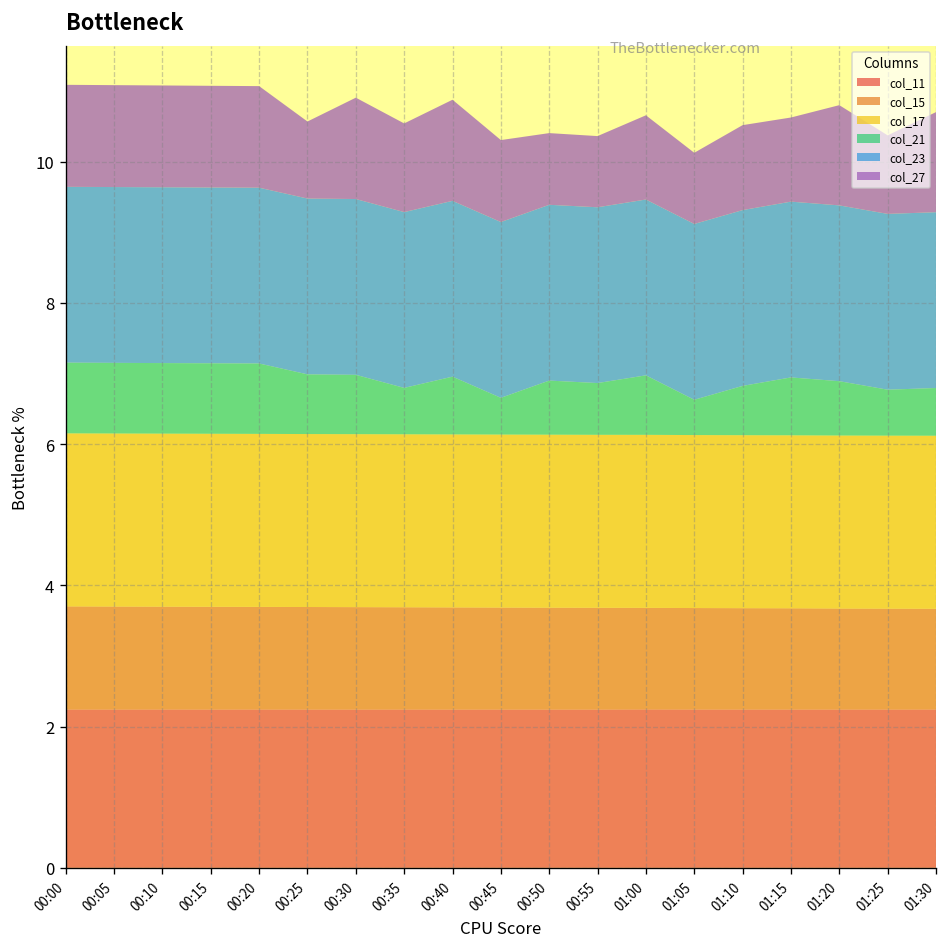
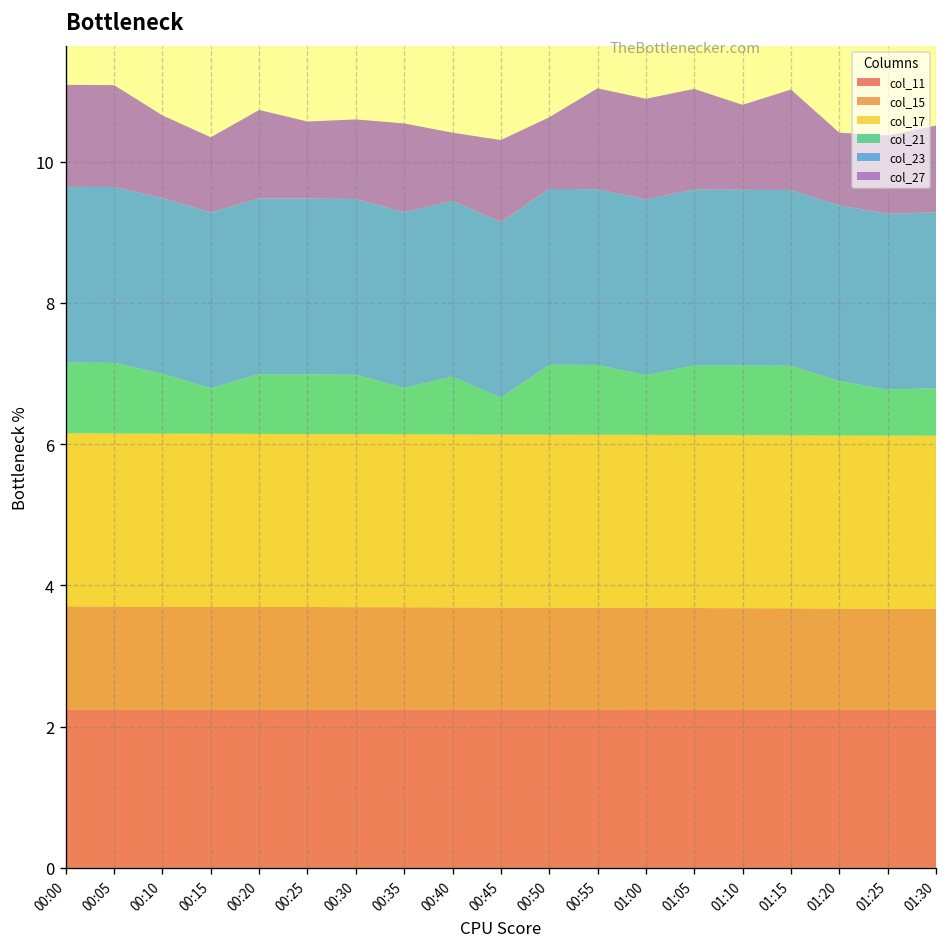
  {
    "col_17": {
      "00:00": 2.4,
      "00:05": 2.4,
      "00:10": 2.4,
      "00:15": 2.4,
      "00:20": 2.4,
      "00:25": 2.4,
      "00:30": 2.4,
      "00:35": 2.4,
      "00:40": 2.4,
      "00:45": 2.4,
      "00:50": 2.4,
      "00:55": 2.4,
      "01:00": 2.4,
      "01:05": 2.4,
      "01:10": 2.4,
      "01:15": 2.4,
      "01:20": 2.4,
      "01:25": 2.4,
      "01:30": 2.4
    },
    "col_21": {
      "00:00": 1.0,
      "00:05": 1.0,
-     "00:10": 1.0,
-     "00:15": 1.0,
-     "00:20": 1.0,
+     "00:10": 0.8,
+     "00:15": 0.6,
+     "00:20": 0.8,
      "00:25": 0.8,
      "00:30": 0.8,
      "00:35": 0.7,
      "00:40": 0.8,
      "00:45": 0.5,
-     "00:50": 0.8,
-     "00:55": 0.7,
+     "00:50": 1.0,
+     "00:55": 1.0,
      "01:00": 0.8,
-     "01:05": 0.5,
-     "01:10": 0.7,
-     "01:15": 0.8,
+     "01:05": 1.0,
+     "01:10": 1.0,
+     "01:15": 1.0,
      "01:20": 0.8,
      "01:25": 0.7,
      "01:30": 0.7
    },
    "col_23": {
      "00:00": 2.5,
      "00:05": 2.5,
      "00:10": 2.5,
      "00:15": 2.5,
      "00:20": 2.5,
      "00:25": 2.5,
      "00:30": 2.5,
      "00:35": 2.5,
      "00:40": 2.5,
      "00:45": 2.5,
      "00:50": 2.5,
      "00:55": 2.5,
      "01:00": 2.5,
      "01:05": 2.5,
      "01:10": 2.5,
      "01:15": 2.5,
      "01:20": 2.5,
      "01:25": 2.5,
      "01:30": 2.5
    },
    "col_27": {
      "00:00": 1.4,
      "00:05": 1.4,
-     "00:10": 1.4,
-     "00:15": 1.4,
-     "00:20": 1.4,
+     "00:10": 1.2,
+     "00:15": 1.1,
+     "00:20": 1.3,
      "00:25": 1.1,
-     "00:30": 1.4,
+     "00:30": 1.1,
      "00:35": 1.3,
-     "00:40": 1.4,
+     "00:40": 1.0,
      "00:45": 1.2,
      "00:50": 1.0,
-     "00:55": 1.0,
-     "01:00": 1.2,
-     "01:05": 1.0,
+     "00:55": 1.4,
+     "01:00": 1.4,
+     "01:05": 1.4,
      "01:10": 1.2,
-     "01:15": 1.2,
-     "01:20": 1.4,
-     "01:30": 1.4
+     "01:15": 1.4,
+     "01:20": 1.0,
+     "01:30": 1.2
    }
  }
